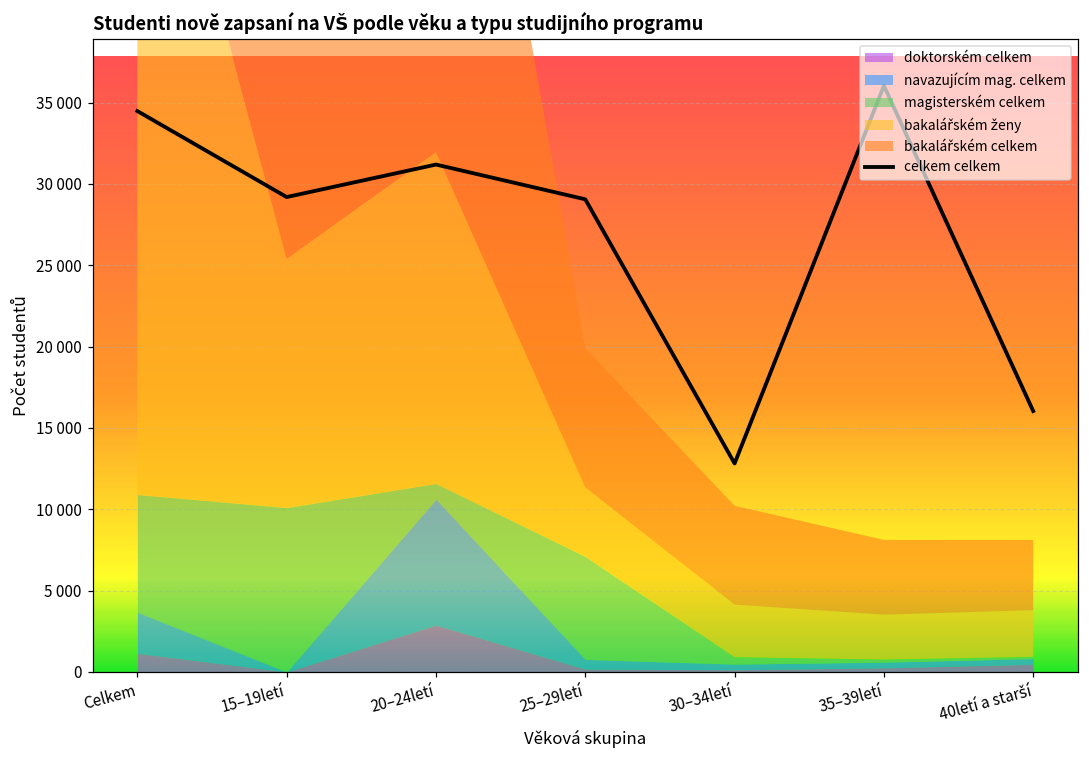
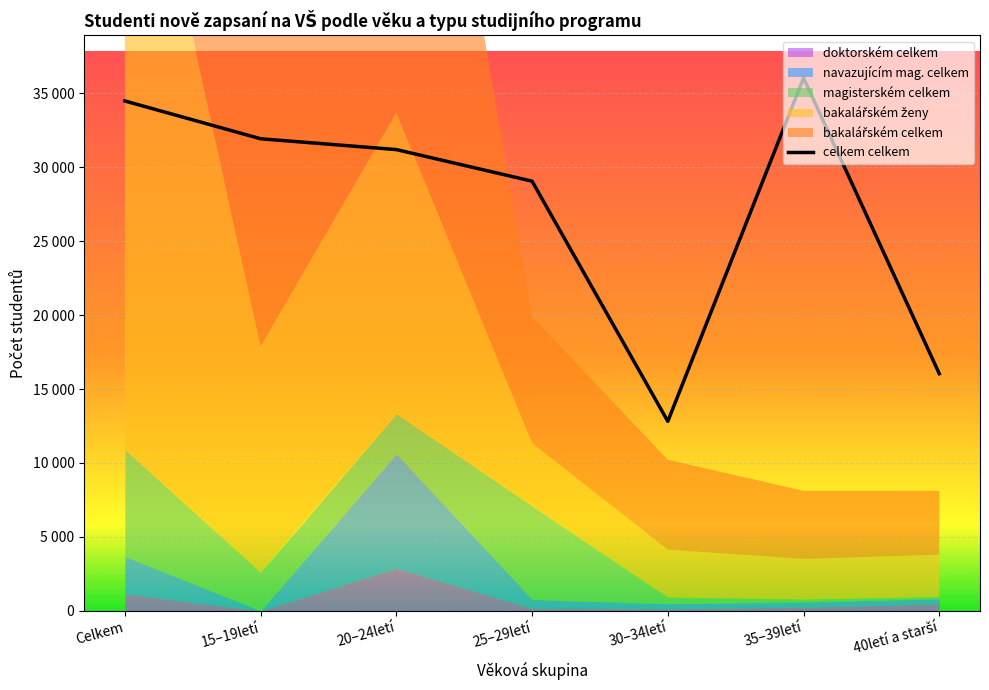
  {
    "celkem celkem": {
      "Celkem": 34500,
-     "15–19letí": 29200,
+     "15–19letí": 31900,
      "20–24letí": 31200,
      "25–29letí": 29100,
      "30–34letí": 12800,
      "40letí a starší": 16000
    },
    "doktorském celkem": {
      "Celkem": 1100,
      "20–24letí": 2900,
      "25–29letí": 200,
      "35–39letí": 300,
      "40letí a starší": 500
    },
    "navazujícím mag. celkem": {
      "Celkem": 2500,
      "20–24letí": 7700,
      "25–29letí": 600,
      "30–34letí": 300
    },
    "magisterském celkem": {
      "Celkem": 7200,
-     "15–19letí": 10100,
-     "20–24letí": 1000,
+     "15–19letí": 2600,
+     "20–24letí": 2700,
      "25–29letí": 6300,
      "30–34letí": 400
    }
  }
